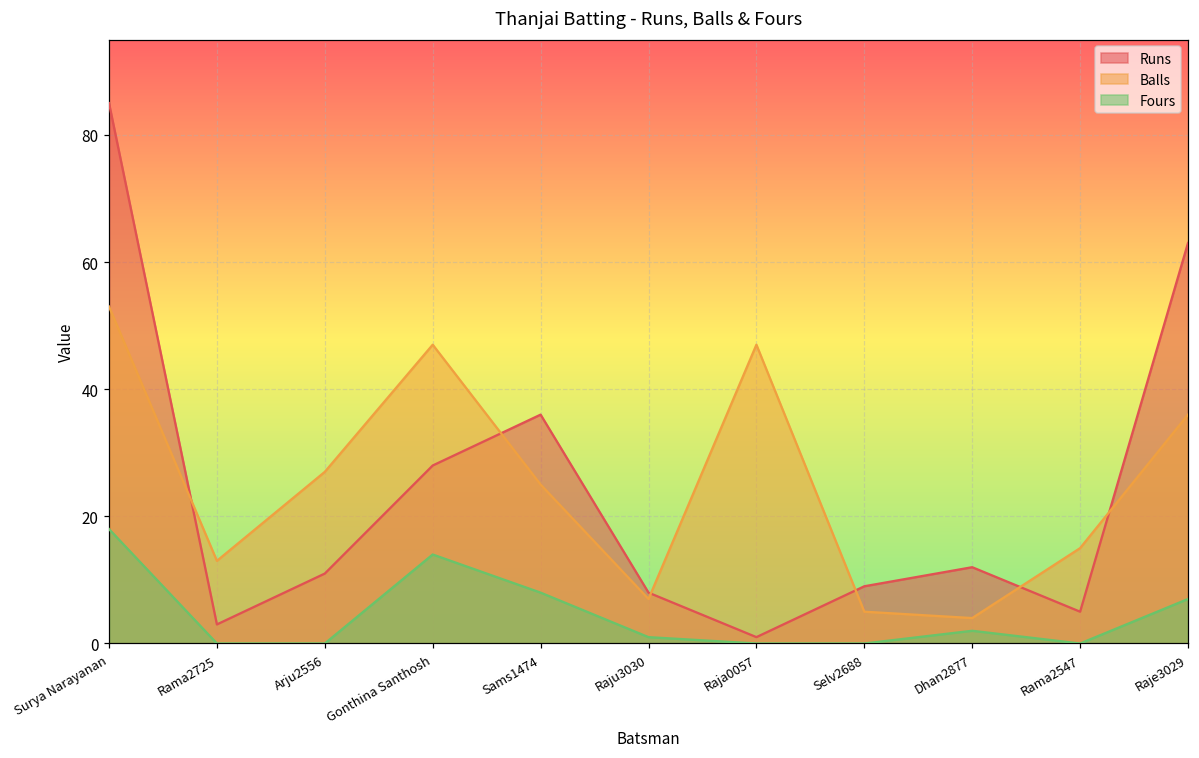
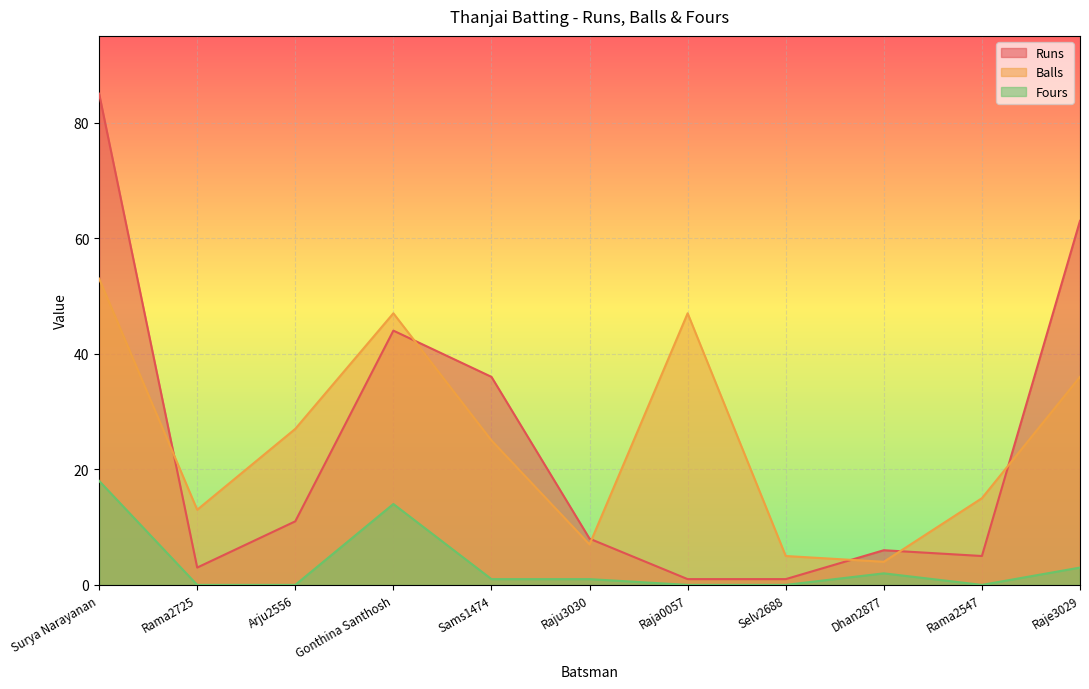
  {
    "Runs": {
      "Surya Narayanan": 85,
      "Rama2725": 3,
      "Arju2556": 11,
-     "Gonthina Santhosh": 28,
+     "Gonthina Santhosh": 44,
      "Sams1474": 36,
      "Raju3030": 8,
      "Raja0057": 1,
-     "Selv2688": 9,
-     "Dhan2877": 12,
+     "Selv2688": 1,
+     "Dhan2877": 6,
      "Rama2547": 5,
      "Raje3029": 63
    },
    "Balls": {
      "Surya Narayanan": 53,
      "Rama2725": 13,
      "Arju2556": 27,
      "Gonthina Santhosh": 47,
      "Sams1474": 25,
      "Raju3030": 7,
      "Raja0057": 47,
      "Selv2688": 5,
      "Dhan2877": 4,
      "Rama2547": 15,
      "Raje3029": 36
    },
    "Fours": {
      "Surya Narayanan": 18,
      "Rama2725": 0,
      "Arju2556": 0,
      "Gonthina Santhosh": 14,
-     "Sams1474": 8,
+     "Sams1474": 1,
      "Raju3030": 1,
      "Raja0057": 0,
      "Selv2688": 0,
      "Dhan2877": 2,
      "Rama2547": 0,
-     "Raje3029": 7
+     "Raje3029": 3
    }
  }
